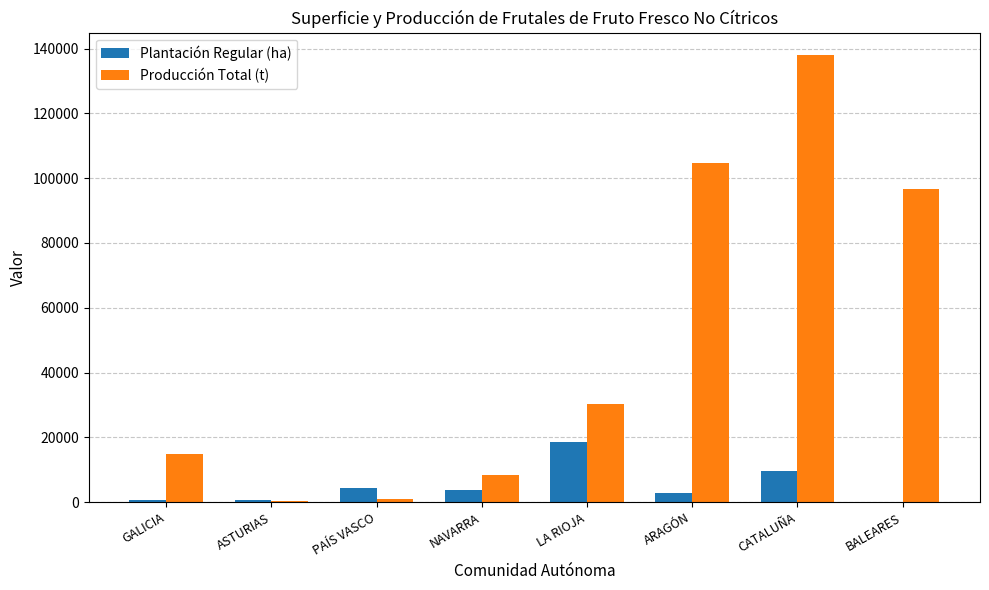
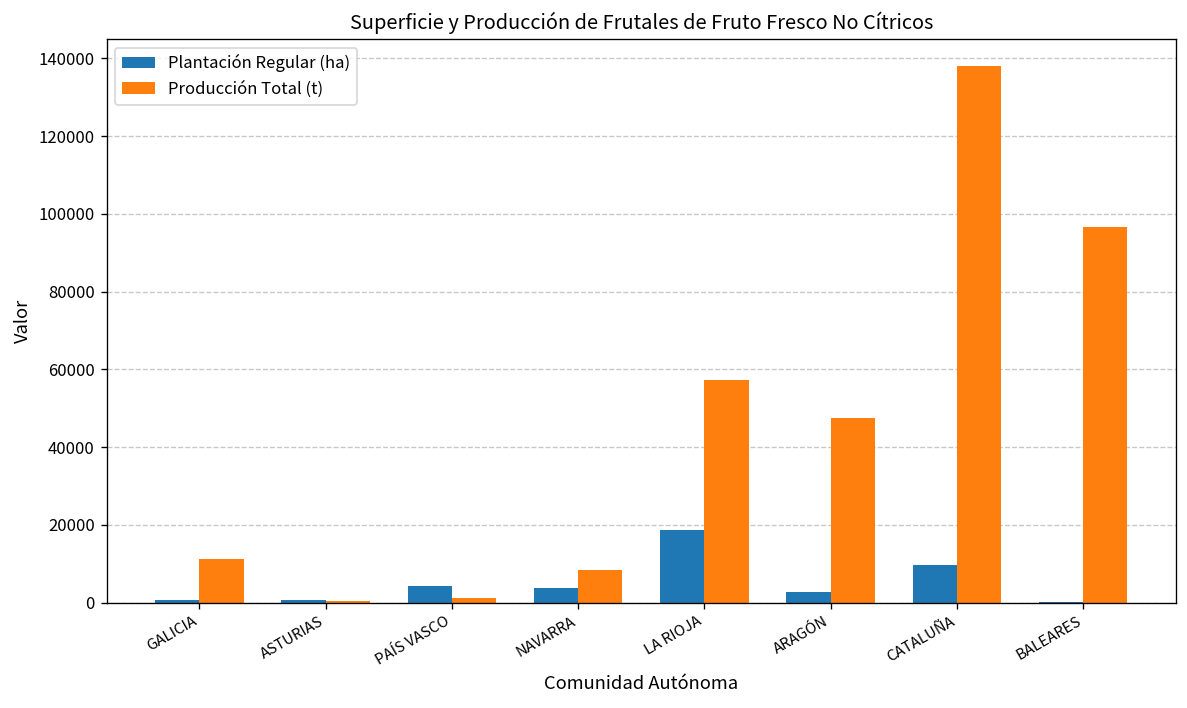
  {
    "Plantación Regular (ha)": {
      "PAÍS VASCO": 4000,
      "NAVARRA": 4000,
      "LA RIOJA": 19000,
      "ARAGÓN": 3000,
      "CATALUÑA": 10000
    },
    "Producción Total (t)": {
-     "GALICIA": 15000,
+     "GALICIA": 11000,
      "PAÍS VASCO": 1000,
      "NAVARRA": 8000,
-     "LA RIOJA": 30000,
-     "ARAGÓN": 105000,
+     "LA RIOJA": 57000,
+     "ARAGÓN": 47000,
      "CATALUÑA": 138000,
      "BALEARES": 97000
    }
  }
